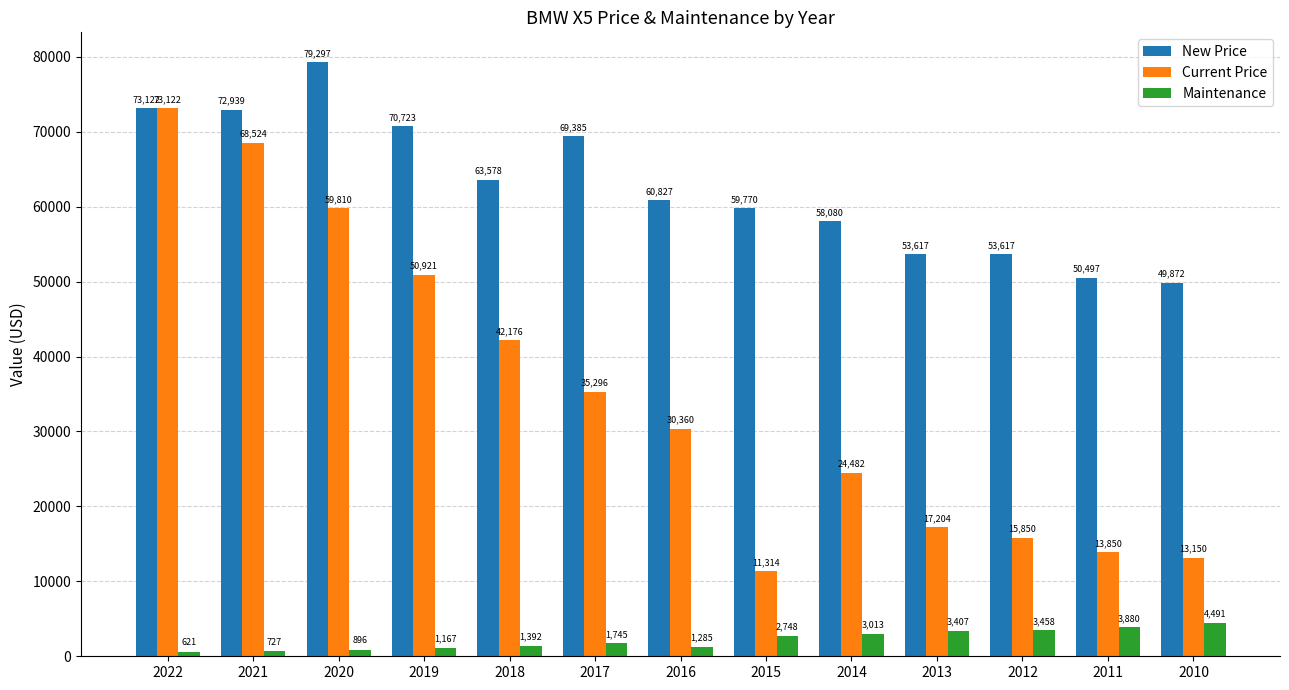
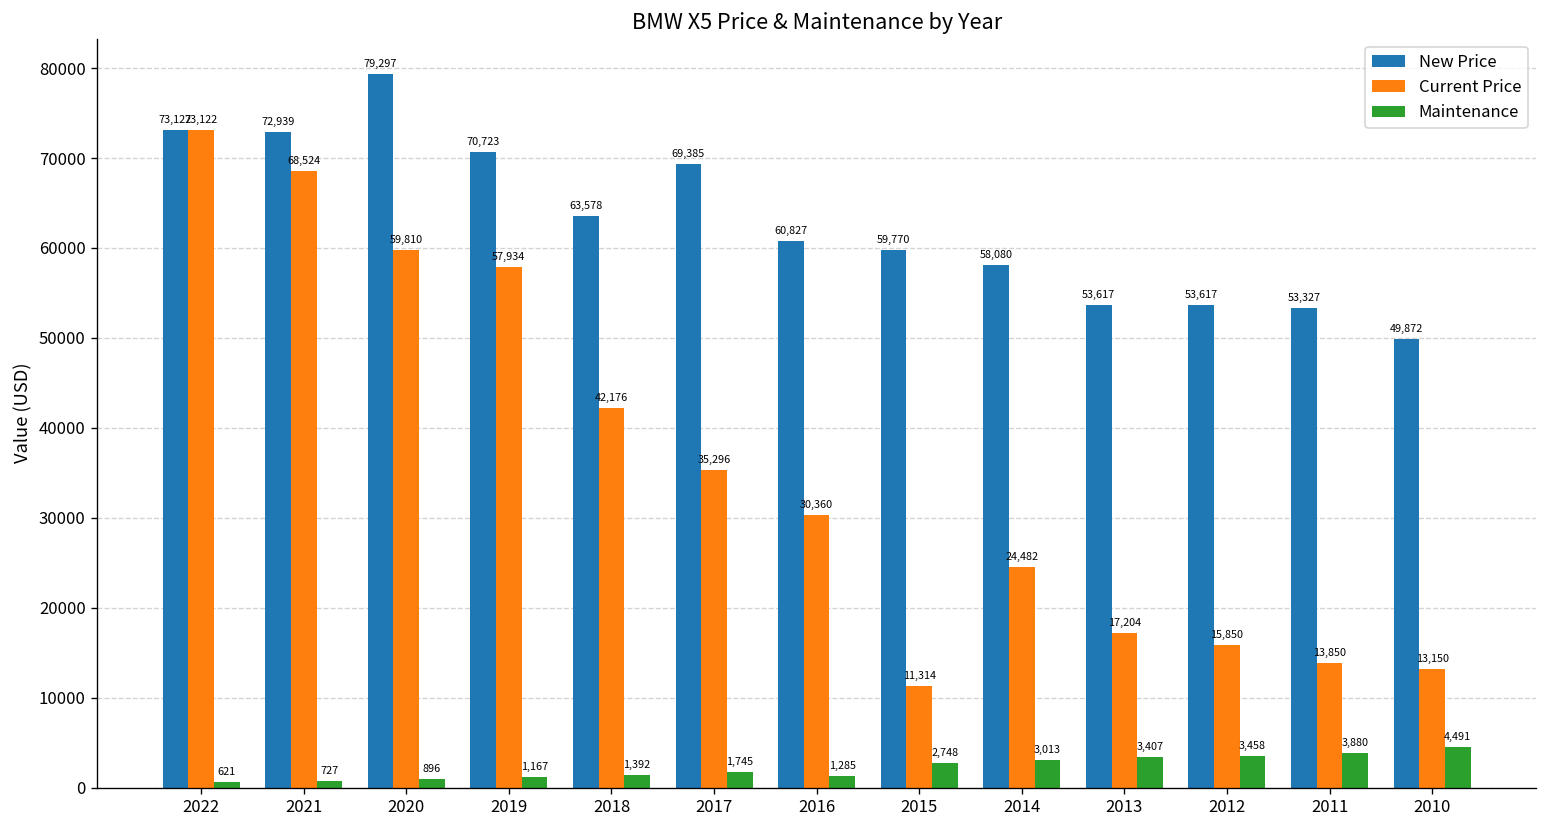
  {
    "New Price": {
      "2021": "72,939",
      "2020": "79,297",
      "2019": "70,723",
      "2018": "63,578",
      "2017": "69,385",
      "2016": "60,827",
      "2015": "59,770",
      "2014": "58,080",
      "2013": "53,617",
      "2012": "53,617",
-     "2011": "50,497",
+     "2011": "53,327",
      "2010": "49,872"
    },
    "Current Price": {
      "2021": "68,524",
      "2020": "59,810",
-     "2019": "50,921",
+     "2019": "57,934",
      "2018": "42,176",
      "2017": "35,296",
      "2016": "30,360",
      "2015": "11,314",
      "2014": "24,482",
      "2013": "17,204",
      "2012": "15,850",
      "2011": "13,850",
      "2010": "13,150"
    },
    "Maintenance": {
      "2022": "621",
      "2021": "727",
      "2020": "896",
      "2019": "1,167",
      "2018": "1,392",
      "2017": "1,745",
      "2016": "1,285",
      "2015": "2,748",
      "2014": "3,013",
      "2013": "3,407",
      "2012": "3,458",
      "2011": "3,880",
      "2010": "4,491"
    }
  }
